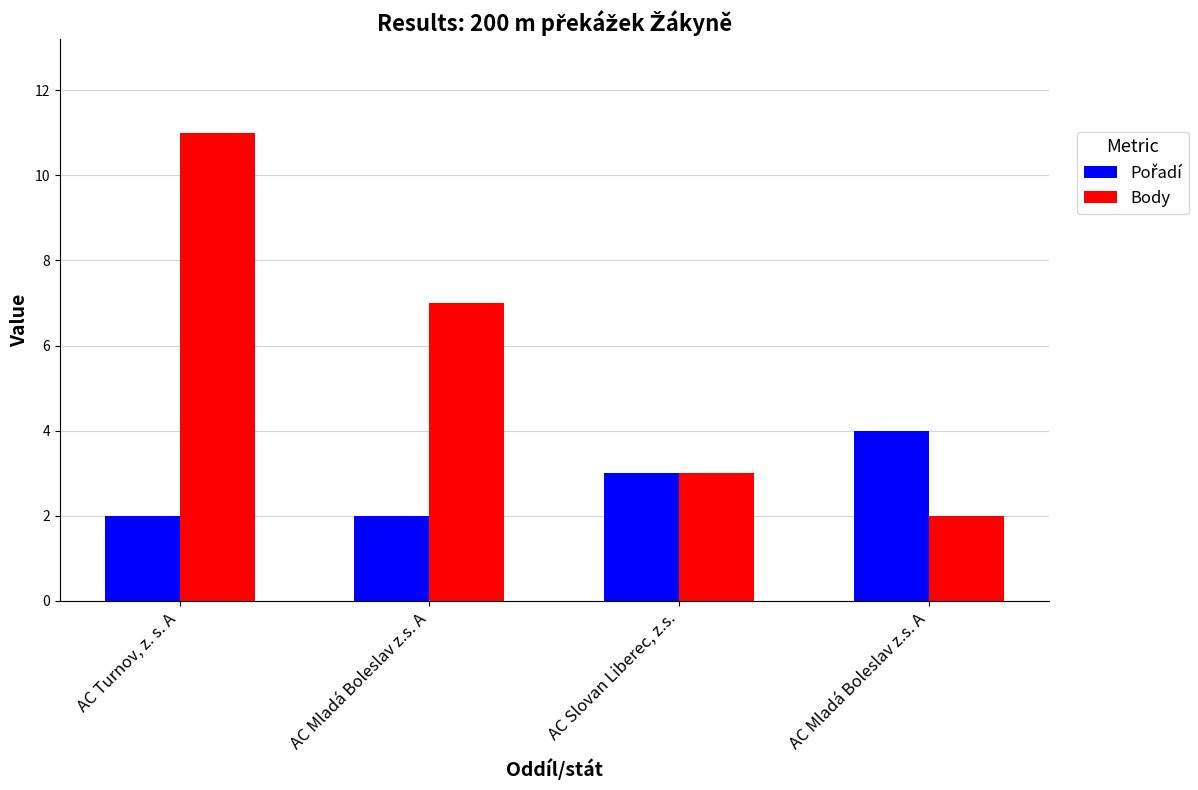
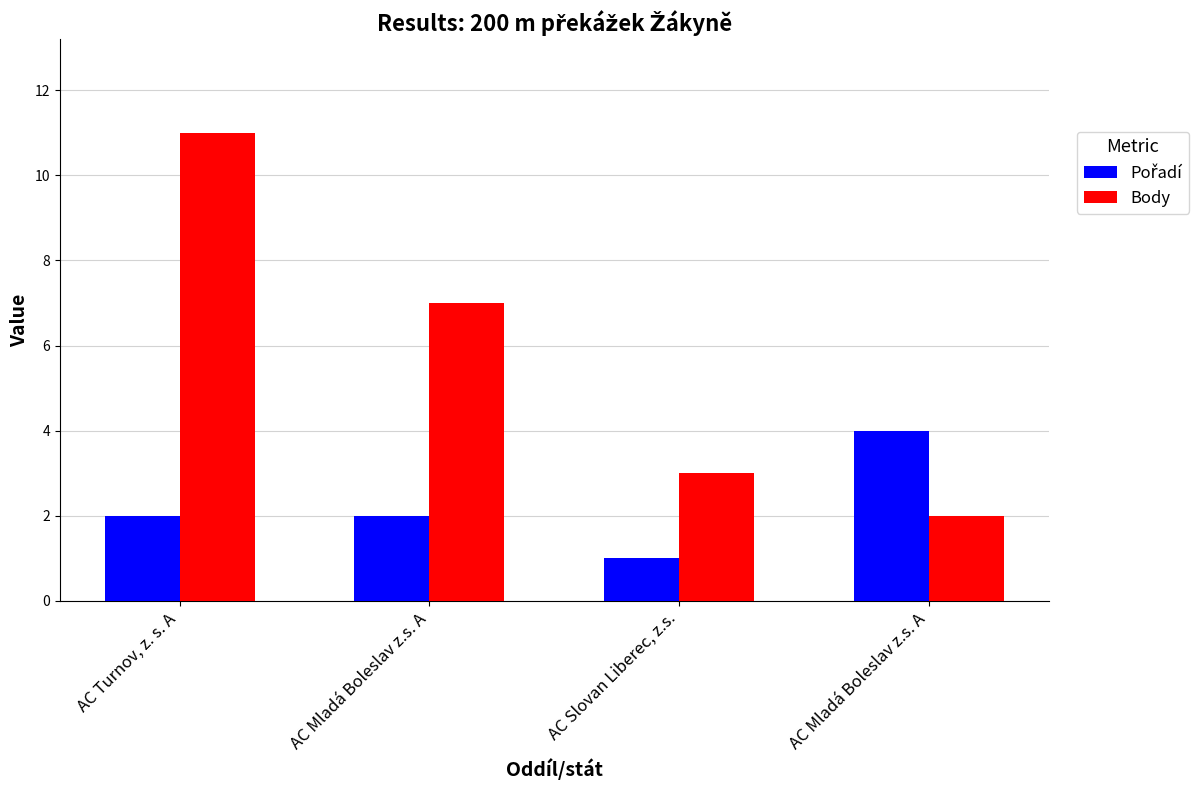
  {
    "Pořadí": {
      "AC Turnov, z. s. A": 2,
-     "AC Slovan Liberec, z.s.": 3
+     "AC Slovan Liberec, z.s.": 1
    },
    "Body": {
      "AC Turnov, z. s. A": 11,
      "AC Slovan Liberec, z.s.": 3
    }
  }
